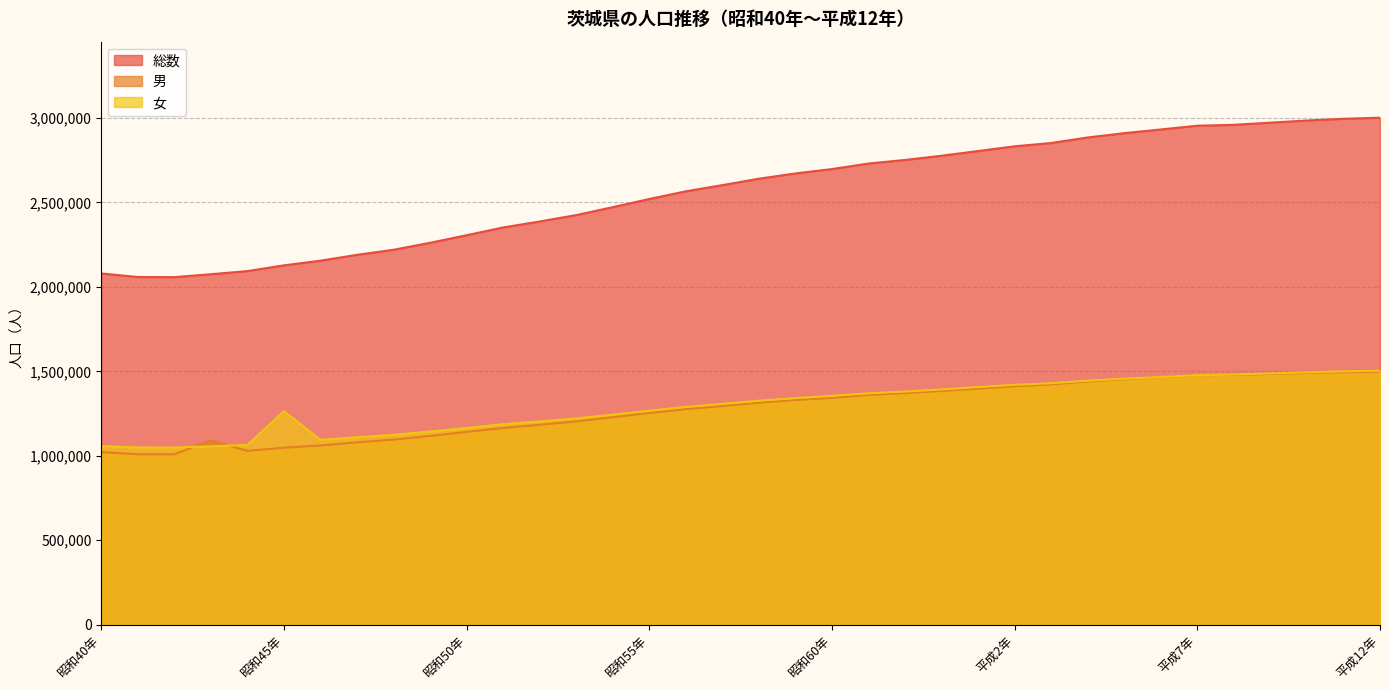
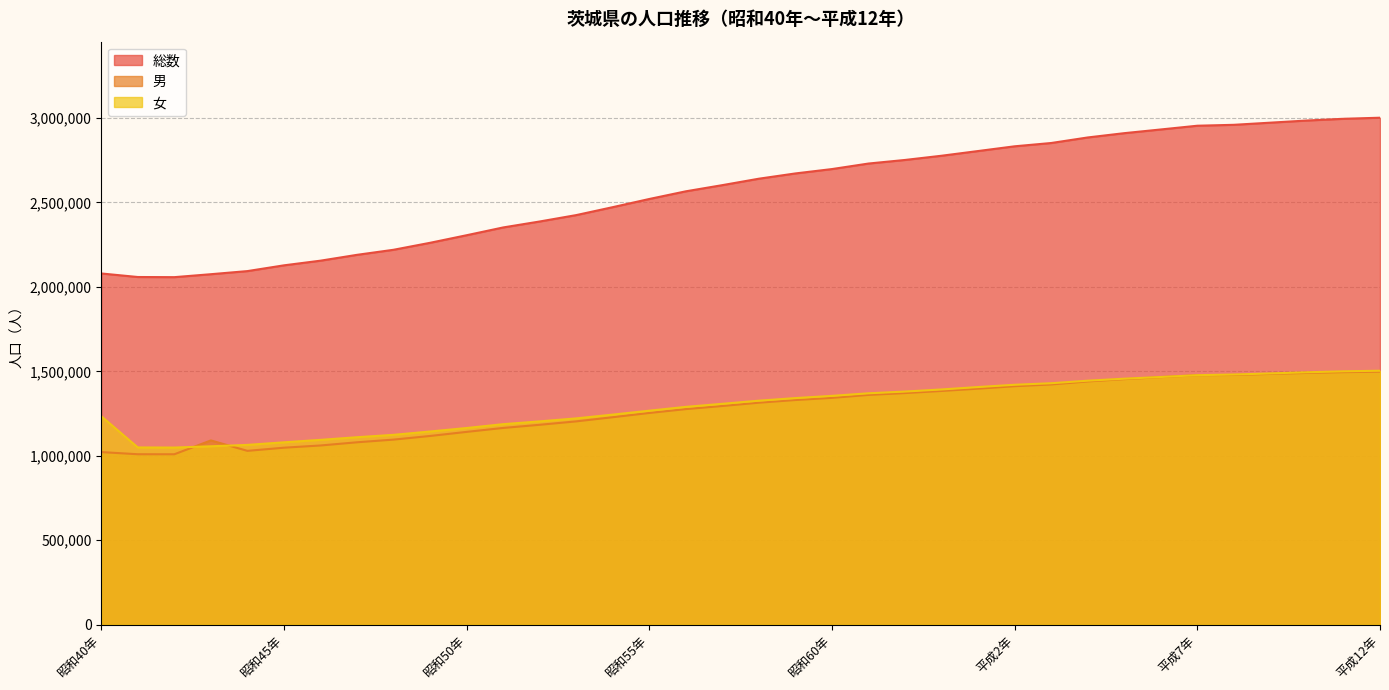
  {
    "女": {
-     "昭和40年": "1,060,000",
-     "昭和45年": "1,260,000",
+     "昭和40年": "1,230,000",
+     "昭和45年": "1,080,000",
      "昭和50年": "1,160,000"
    }
  }
